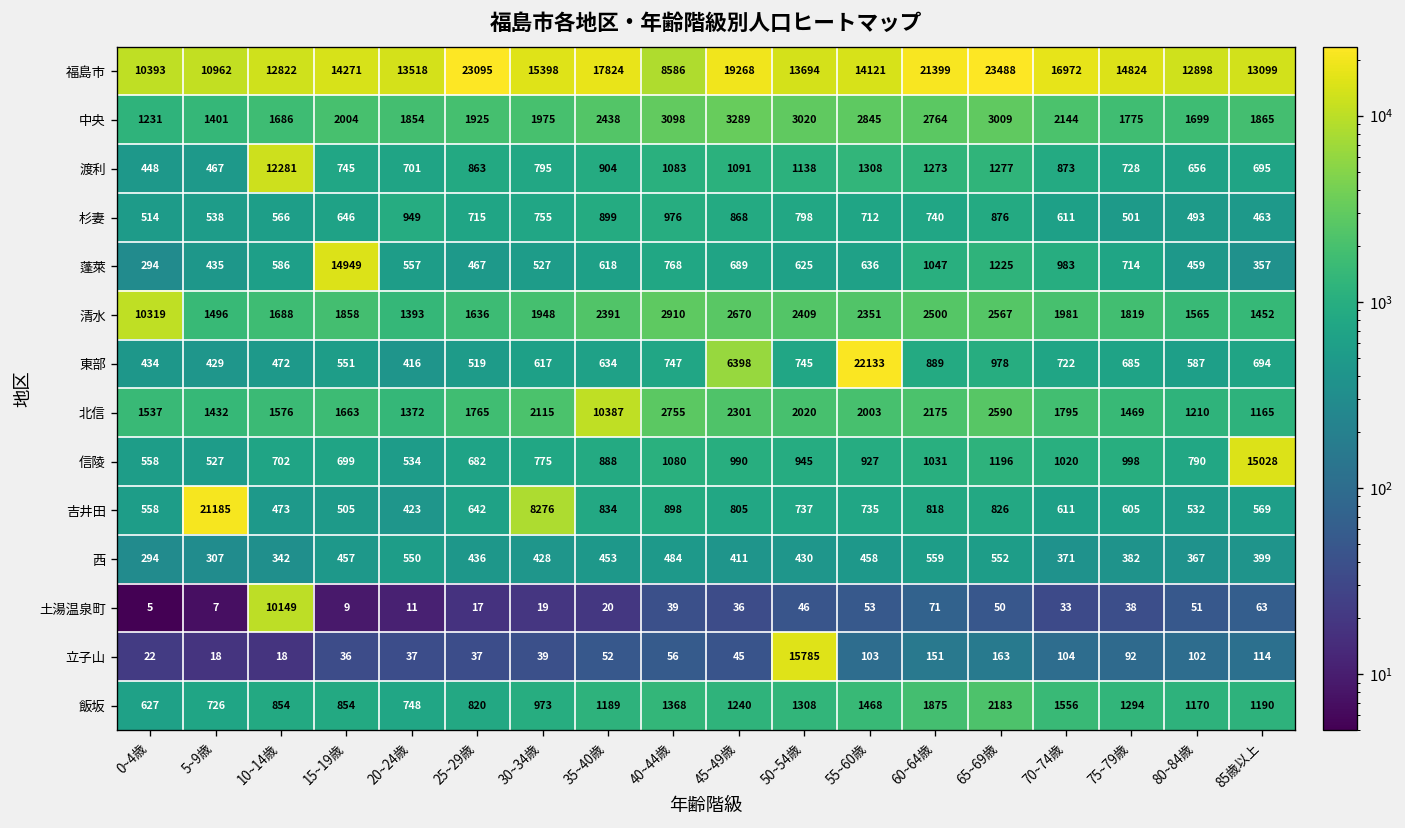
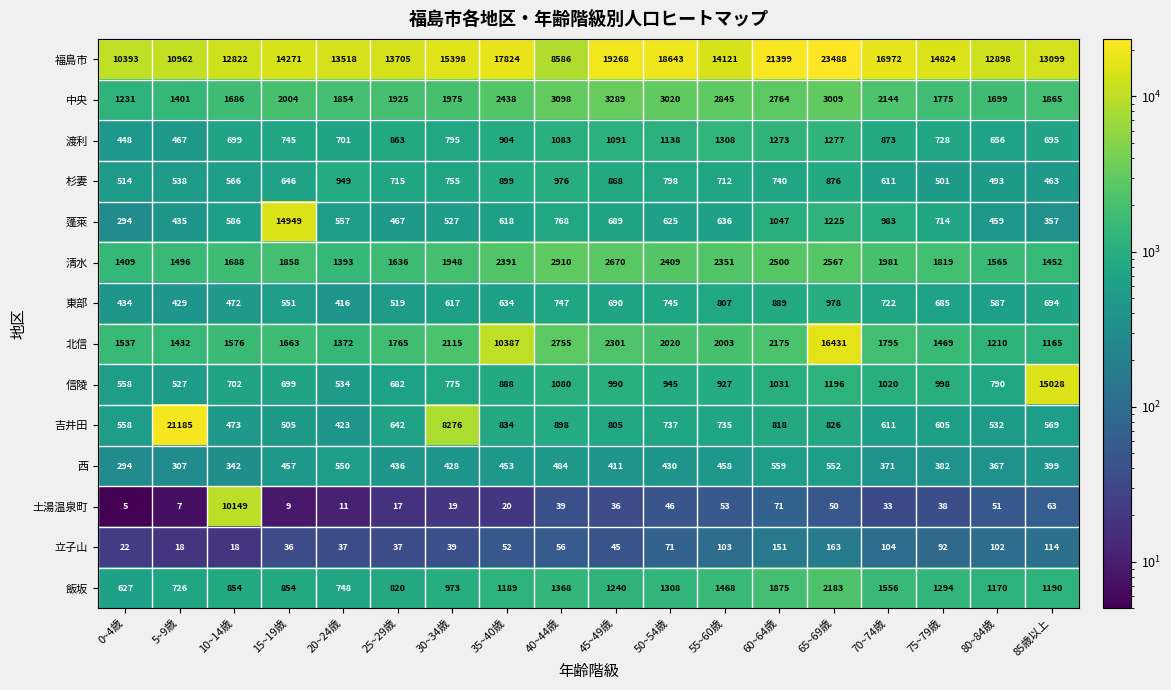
  {
    "福島市": {
      "0~4歳": 10393,
      "5~9歳": 10962,
      "10~14歳": 12822,
      "15~19歳": 14271,
      "20~24歳": 13518,
-     "25~29歳": 23095,
+     "25~29歳": 13705,
      "30~34歳": 15398,
      "35~40歳": 17824,
      "40~44歳": 8586,
      "45~49歳": 19268,
-     "50~54歳": 13694,
+     "50~54歳": 18643,
      "55~60歳": 14121,
      "60~64歳": 21399,
      "65~69歳": 23488,
      "70~74歳": 16972,
      "75~79歳": 14824,
      "80~84歳": 12898,
      "85歳以上": 13099
    },
    "渡利": {
      "0~4歳": 448,
      "5~9歳": 467,
-     "10~14歳": 12281,
+     "10~14歳": 699,
      "15~19歳": 745,
      "20~24歳": 701,
      "25~29歳": 863,
      "30~34歳": 795,
      "35~40歳": 904,
      "40~44歳": 1083,
      "45~49歳": 1091,
      "50~54歳": 1138,
      "55~60歳": 1308,
      "60~64歳": 1273,
      "65~69歳": 1277,
      "70~74歳": 873,
      "75~79歳": 728,
      "80~84歳": 656,
      "85歳以上": 695
    },
    "清水": {
-     "0~4歳": 10319,
+     "0~4歳": 1409,
      "5~9歳": 1496,
      "10~14歳": 1688,
      "15~19歳": 1858,
      "20~24歳": 1393,
      "25~29歳": 1636,
      "30~34歳": 1948,
      "35~40歳": 2391,
      "40~44歳": 2910,
      "45~49歳": 2670,
      "50~54歳": 2409,
      "55~60歳": 2351,
      "60~64歳": 2500,
      "65~69歳": 2567,
      "70~74歳": 1981,
      "75~79歳": 1819,
      "80~84歳": 1565,
      "85歳以上": 1452
    },
    "東部": {
      "0~4歳": 434,
      "5~9歳": 429,
      "10~14歳": 472,
      "15~19歳": 551,
      "20~24歳": 416,
      "25~29歳": 519,
      "30~34歳": 617,
      "35~40歳": 634,
      "40~44歳": 747,
-     "45~49歳": 6398,
+     "45~49歳": 690,
      "50~54歳": 745,
-     "55~60歳": 22133,
+     "55~60歳": 807,
      "60~64歳": 889,
      "65~69歳": 978,
      "70~74歳": 722,
      "75~79歳": 685,
      "80~84歳": 587,
      "85歳以上": 694
    },
    "北信": {
      "0~4歳": 1537,
      "5~9歳": 1432,
      "10~14歳": 1576,
      "15~19歳": 1663,
      "20~24歳": 1372,
      "25~29歳": 1765,
      "30~34歳": 2115,
      "35~40歳": 10387,
      "40~44歳": 2755,
      "45~49歳": 2301,
      "50~54歳": 2020,
      "55~60歳": 2003,
      "60~64歳": 2175,
-     "65~69歳": 2590,
+     "65~69歳": 16431,
      "70~74歳": 1795,
      "75~79歳": 1469,
      "80~84歳": 1210,
      "85歳以上": 1165
    },
    "立子山": {
      "0~4歳": 22,
      "5~9歳": 18,
      "10~14歳": 18,
      "15~19歳": 36,
      "20~24歳": 37,
      "25~29歳": 37,
      "30~34歳": 39,
      "35~40歳": 52,
      "40~44歳": 56,
      "45~49歳": 45,
-     "50~54歳": 15785,
+     "50~54歳": 71,
      "55~60歳": 103,
      "60~64歳": 151,
      "65~69歳": 163,
      "70~74歳": 104,
      "75~79歳": 92,
      "80~84歳": 102,
      "85歳以上": 114
    }
  }
